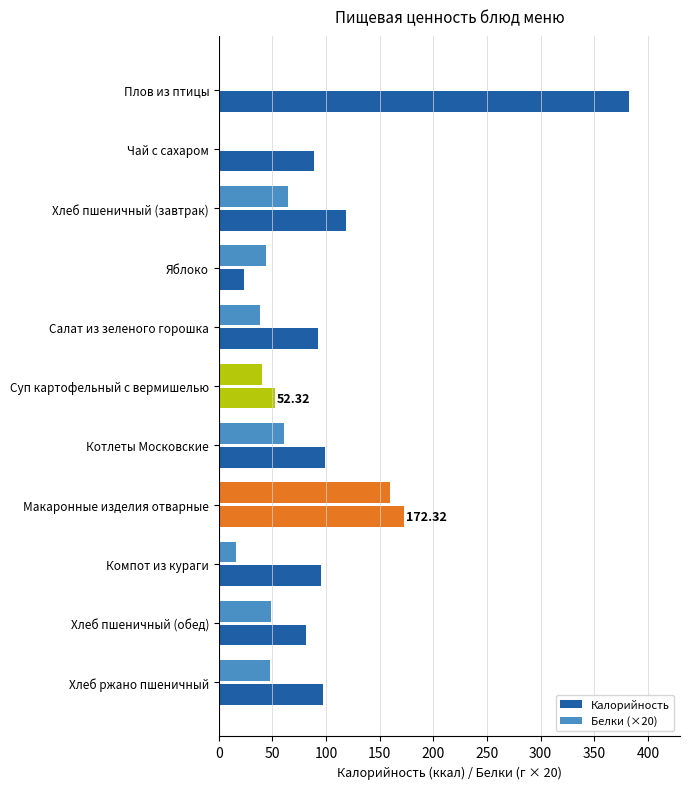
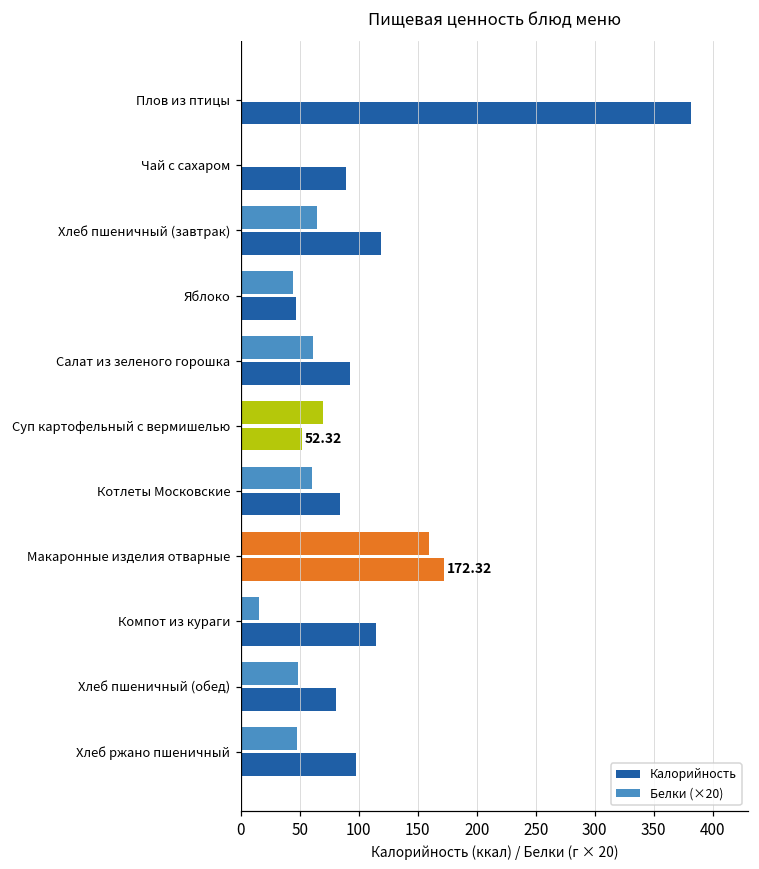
  {
    "Калорийность": {
      "Плов из птицы": 382,
      "Чай с сахаром": 89,
      "Хлеб пшеничный (завтрак)": 118,
-     "Яблоко": 23,
+     "Яблоко": 47,
      "Салат из зеленого горошка": 92,
-     "Котлеты Московские": 99,
-     "Компот из кураги": 95,
+     "Котлеты Московские": 84,
+     "Компот из кураги": 115,
      "Хлеб пшеничный (обед)": 81,
      "Хлеб ржано пшеничный": 98
    },
    "Белки (×20)": {
      "Плов из птицы": 0,
      "Хлеб пшеничный (завтрак)": 65,
      "Яблоко": 44,
-     "Салат из зеленого горошка": 39,
-     "Суп картофельный с вермишелью": 40,
+     "Салат из зеленого горошка": 62,
+     "Суп картофельный с вермишелью": 70,
      "Котлеты Московские": 60,
      "Макаронные изделия отварные": 160,
      "Компот из кураги": 16,
      "Хлеб пшеничный (обед)": 49,
      "Хлеб ржано пшеничный": 48
    }
  }
